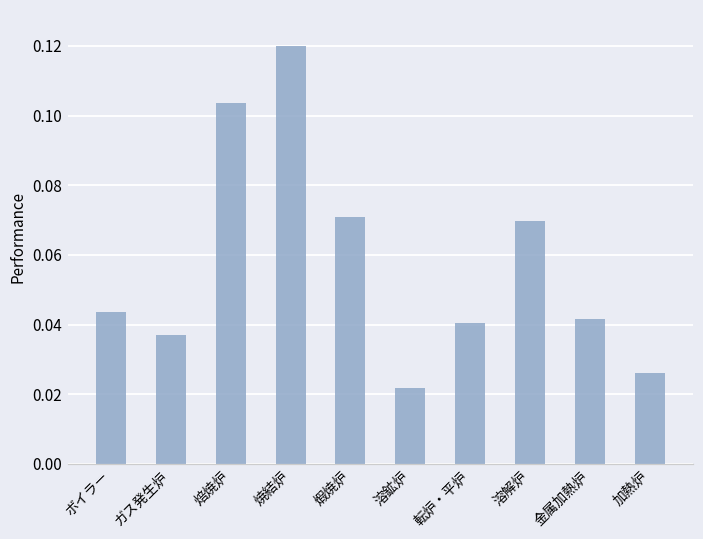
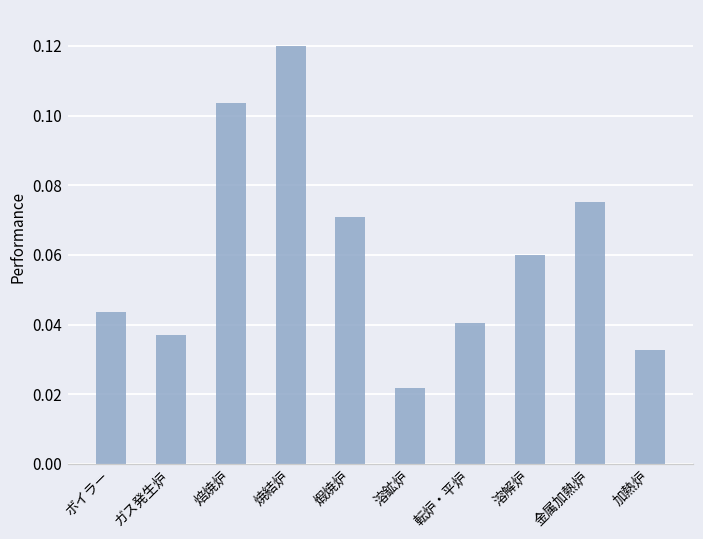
  {
    "ボイラー": 0.044,
    "ガス発生炉": 0.037,
    "焙焼炉": 0.104,
    "焼結炉": 0.120,
    "煆焼炉": 0.071,
    "溶鉱炉": 0.022,
    "転炉・平炉": 0.040,
-   "溶解炉": 0.070,
-   "金属加熱炉": 0.041,
-   "加熱炉": 0.026
+   "溶解炉": 0.060,
+   "金属加熱炉": 0.075,
+   "加熱炉": 0.033
  }
